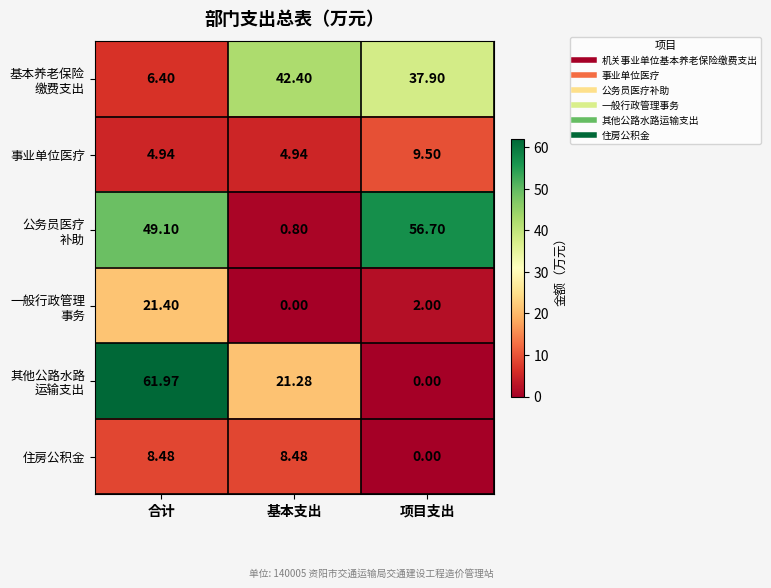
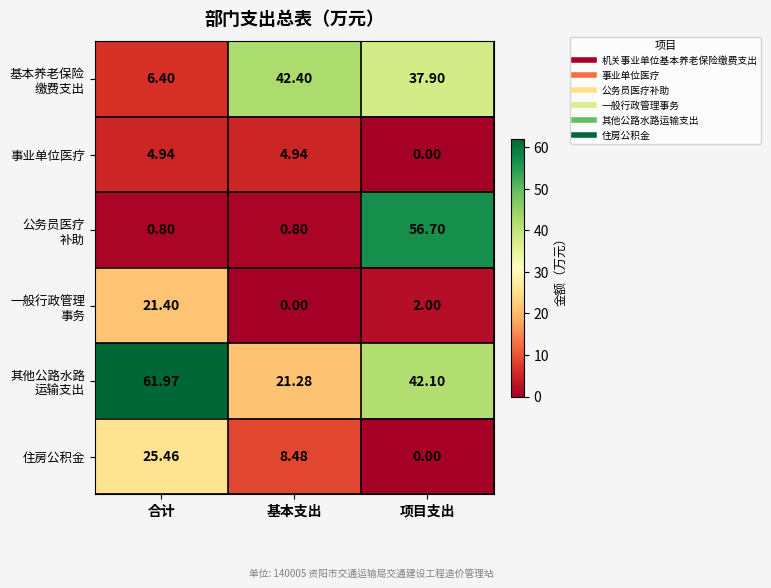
  {
    "基本养老保险 缴费支出": {
      "合计": 6.40,
      "基本支出": 42.40,
      "项目支出": 37.90
    },
    "事业单位医疗": {
      "合计": 4.94,
      "基本支出": 4.94,
-     "项目支出": 9.50
+     "项目支出": 0.00
    },
    "公务员医疗 补助": {
-     "合计": 49.10,
+     "合计": 0.80,
      "基本支出": 0.80,
      "项目支出": 56.70
    },
    "一般行政管理 事务": {
      "合计": 21.40,
      "基本支出": 0.00,
      "项目支出": 2.00
    },
    "其他公路水路 运输支出": {
      "合计": 61.97,
      "基本支出": 21.28,
-     "项目支出": 0.00
+     "项目支出": 42.10
    },
    "住房公积金": {
-     "合计": 8.48,
+     "合计": 25.46,
      "基本支出": 8.48,
      "项目支出": 0.00
    }
  }
